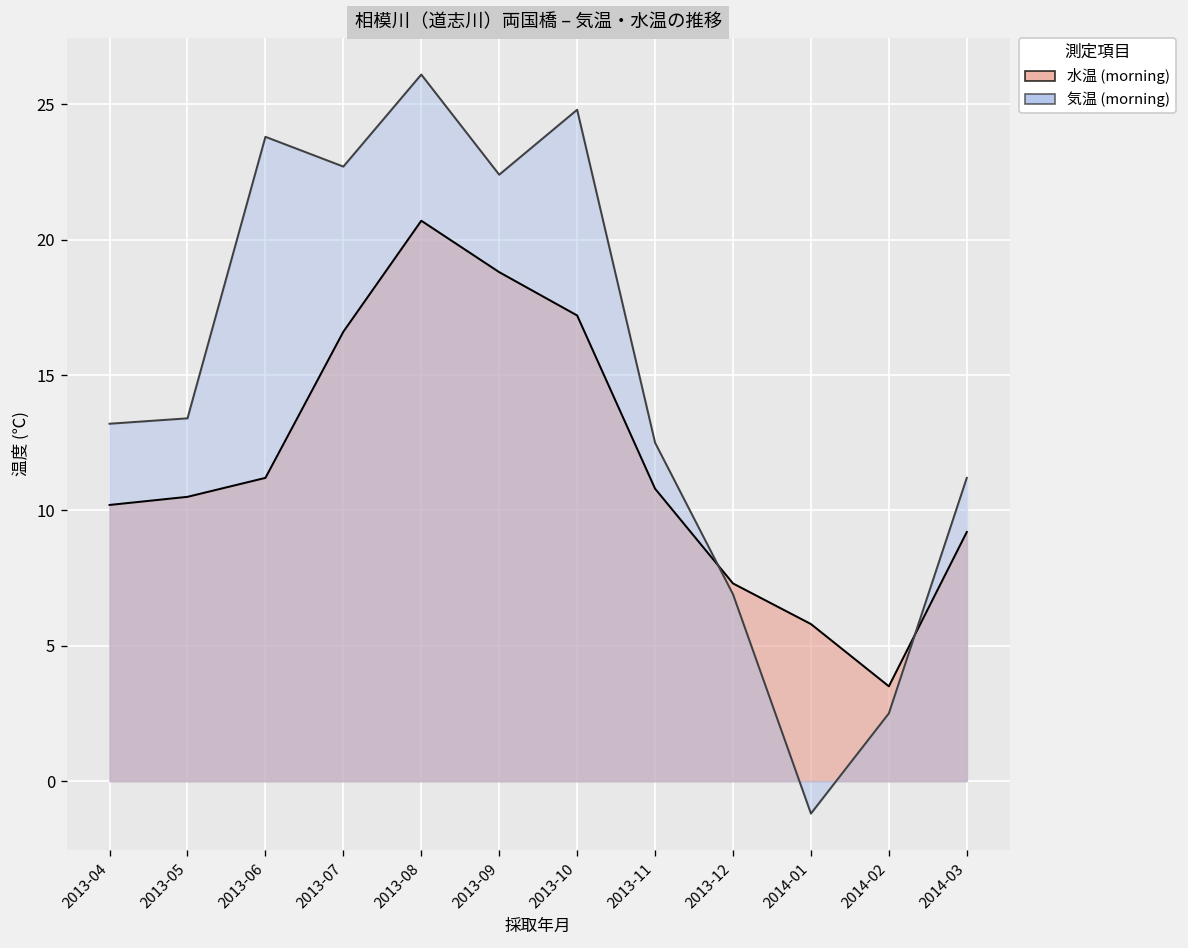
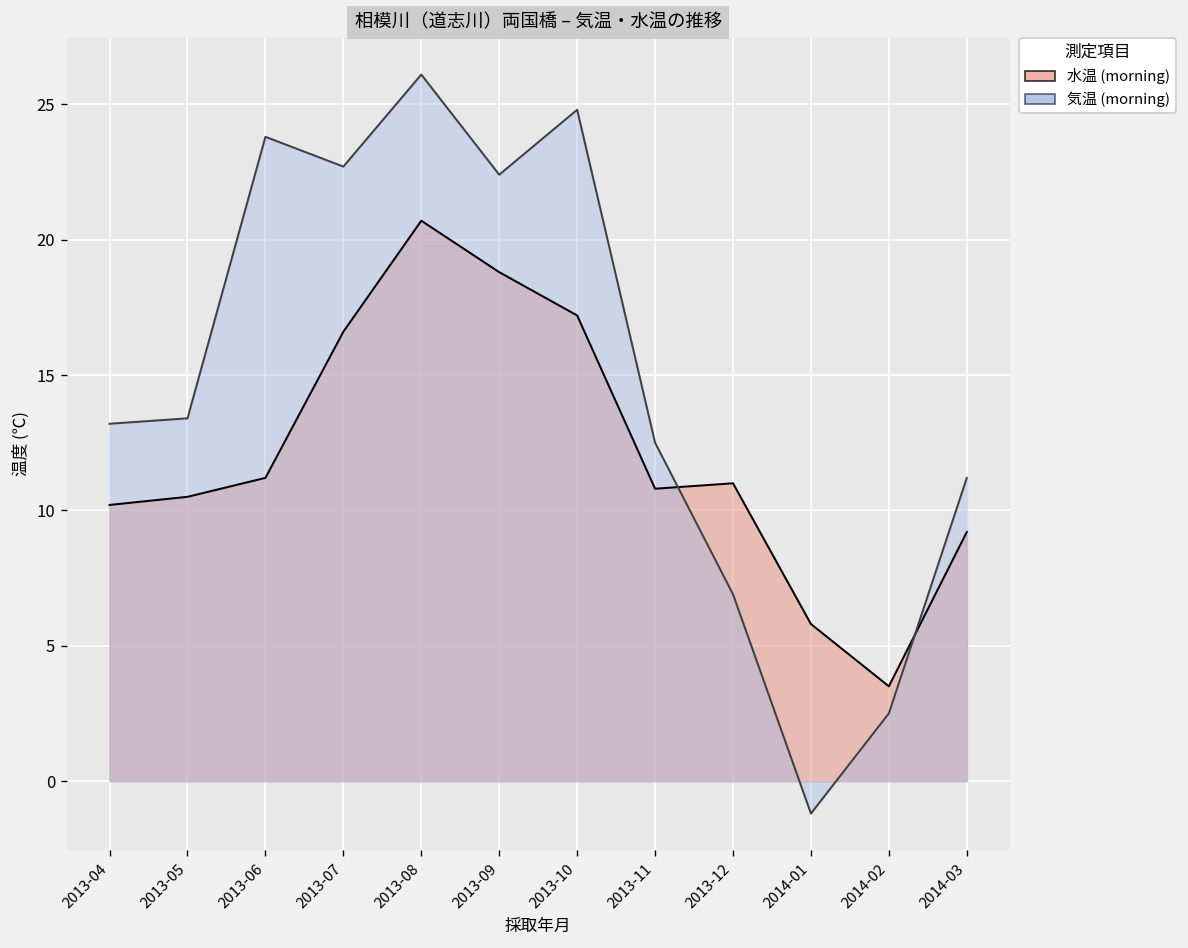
  {
    "水温 (morning)": {
      "2013-04": 10.2,
      "2013-05": 10.5,
      "2013-06": 11.2,
      "2013-07": 16.6,
      "2013-08": 20.7,
      "2013-09": 18.8,
      "2013-10": 17.2,
      "2013-11": 10.8,
-     "2013-12": 7.3,
+     "2013-12": 11.0,
      "2014-01": 5.8,
      "2014-02": 3.5,
      "2014-03": 9.2
    }
  }
